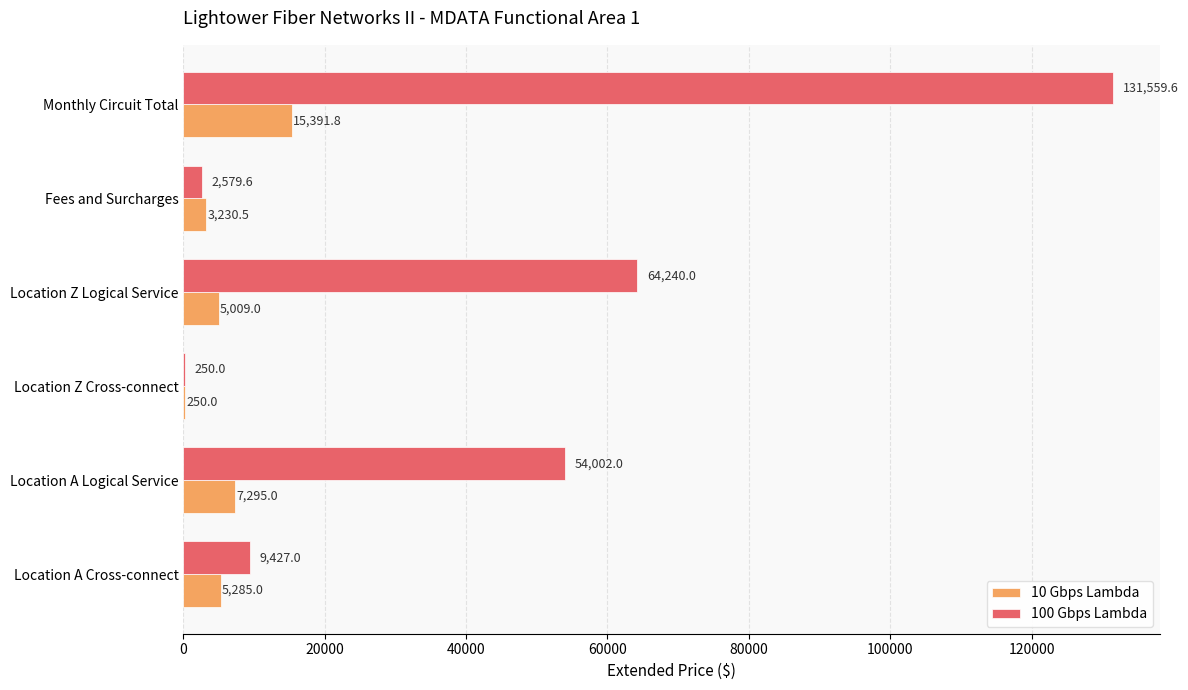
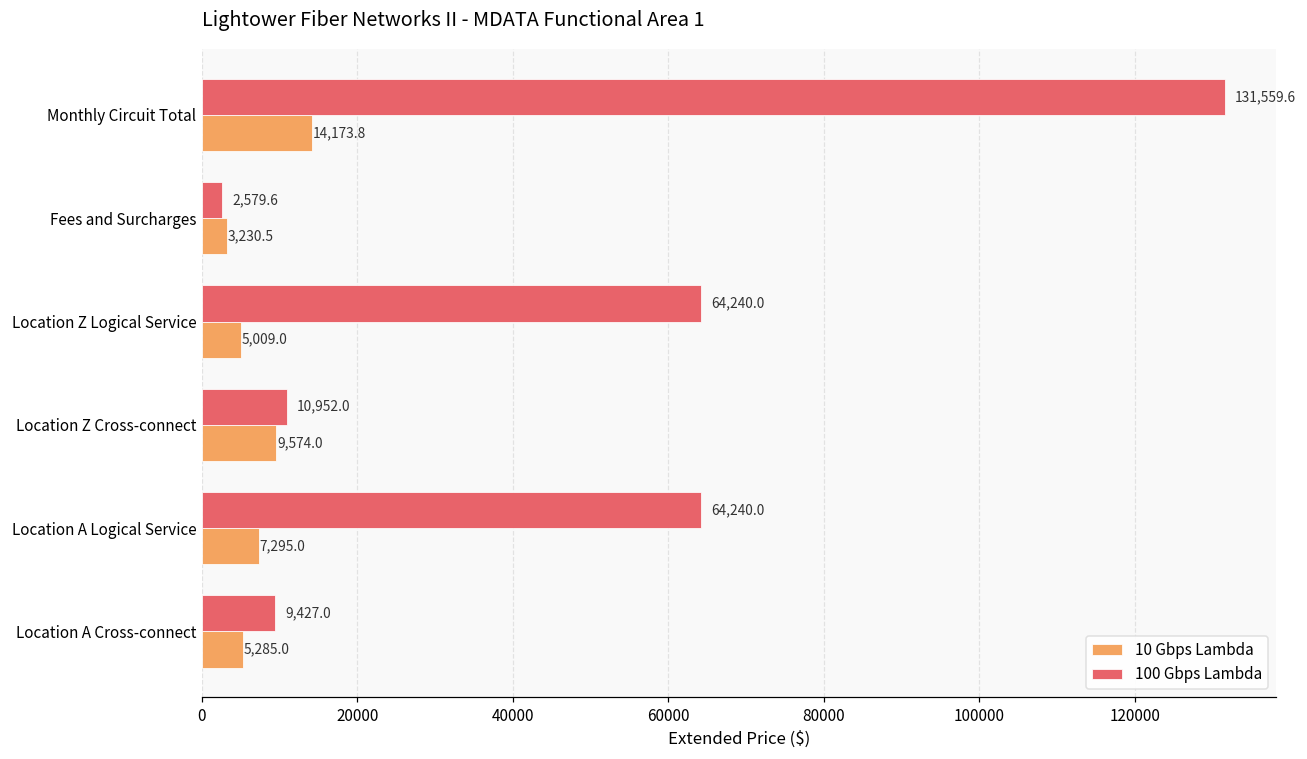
  {
    "10 Gbps Lambda": {
-     "Monthly Circuit Total": "15,391.8",
+     "Monthly Circuit Total": "14,173.8",
      "Fees and Surcharges": "3,230.5",
      "Location Z Logical Service": "5,009.0",
-     "Location Z Cross-connect": "250.0",
+     "Location Z Cross-connect": "9,574.0",
      "Location A Logical Service": "7,295.0",
      "Location A Cross-connect": "5,285.0"
    },
    "100 Gbps Lambda": {
      "Monthly Circuit Total": "131,559.6",
      "Fees and Surcharges": "2,579.6",
      "Location Z Logical Service": "64,240.0",
-     "Location Z Cross-connect": "250.0",
-     "Location A Logical Service": "54,002.0",
+     "Location Z Cross-connect": "10,952.0",
+     "Location A Logical Service": "64,240.0",
      "Location A Cross-connect": "9,427.0"
    }
  }
